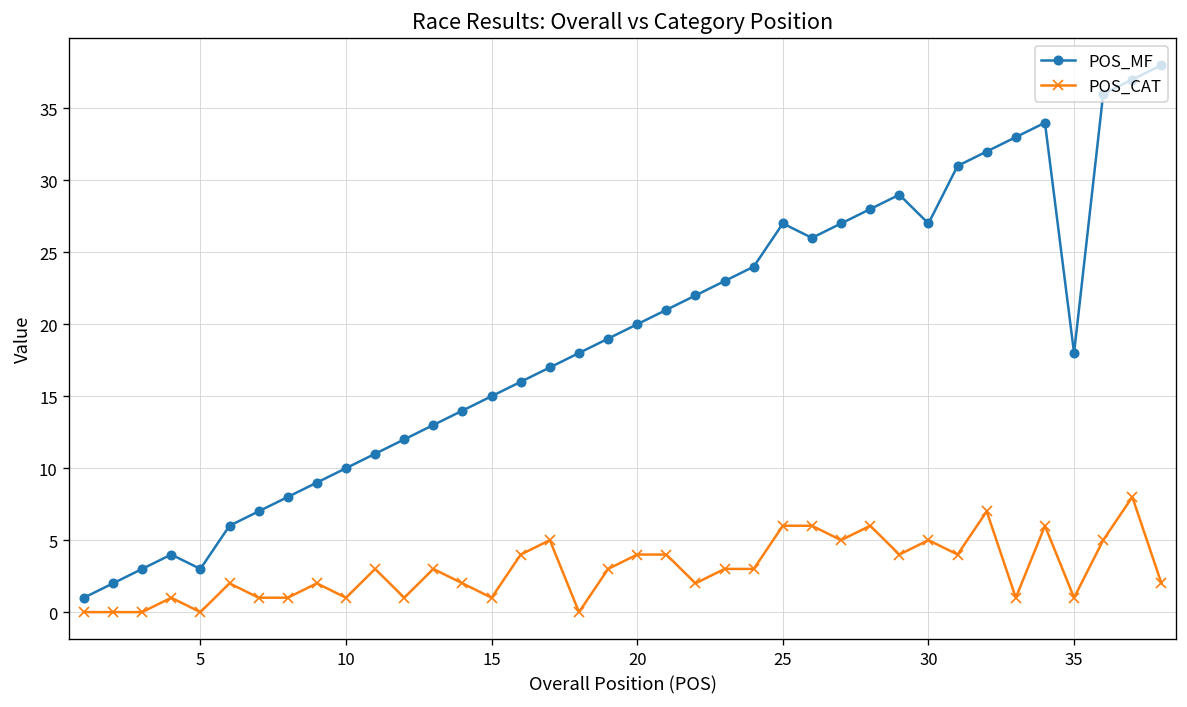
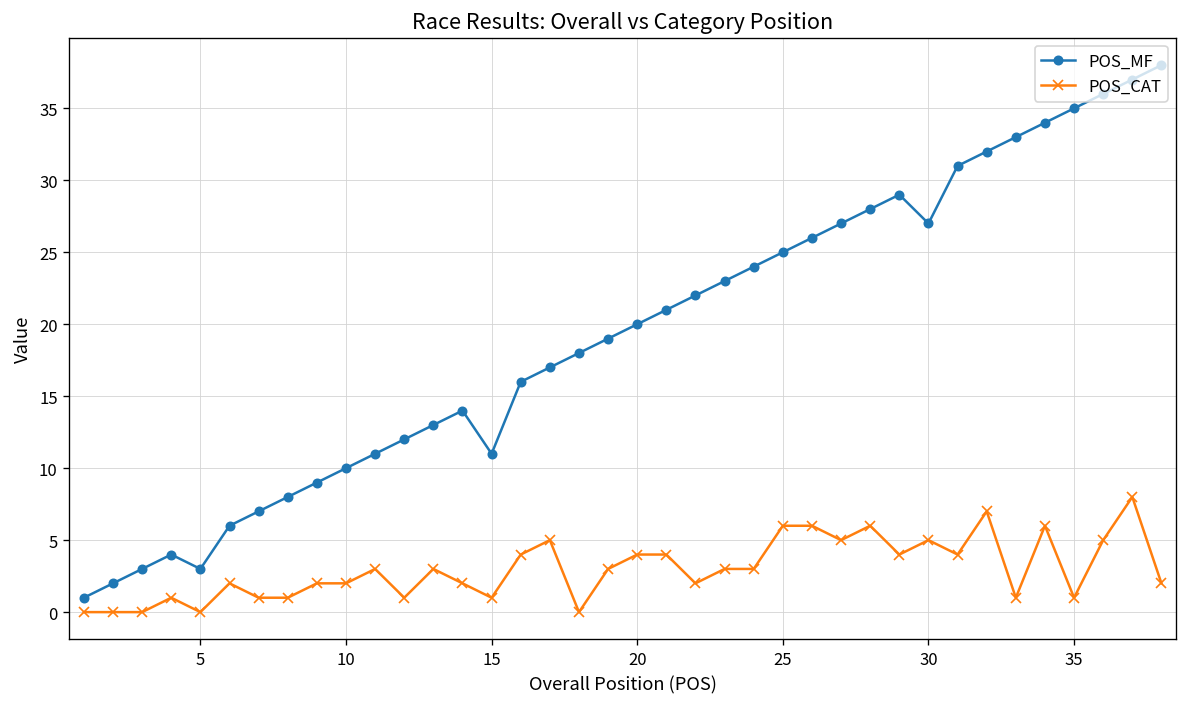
  {
    "POS_MF": {
      "5": 3,
      "10": 10,
-     "15": 15,
+     "15": 11,
      "20": 20,
-     "25": 27,
+     "25": 25,
      "30": 27,
-     "35": 18
+     "35": 35
    },
    "POS_CAT": {
      "5": 0,
-     "10": 1,
+     "10": 2,
      "15": 1,
      "20": 4,
      "25": 6,
      "30": 5,
      "35": 1
    }
  }
